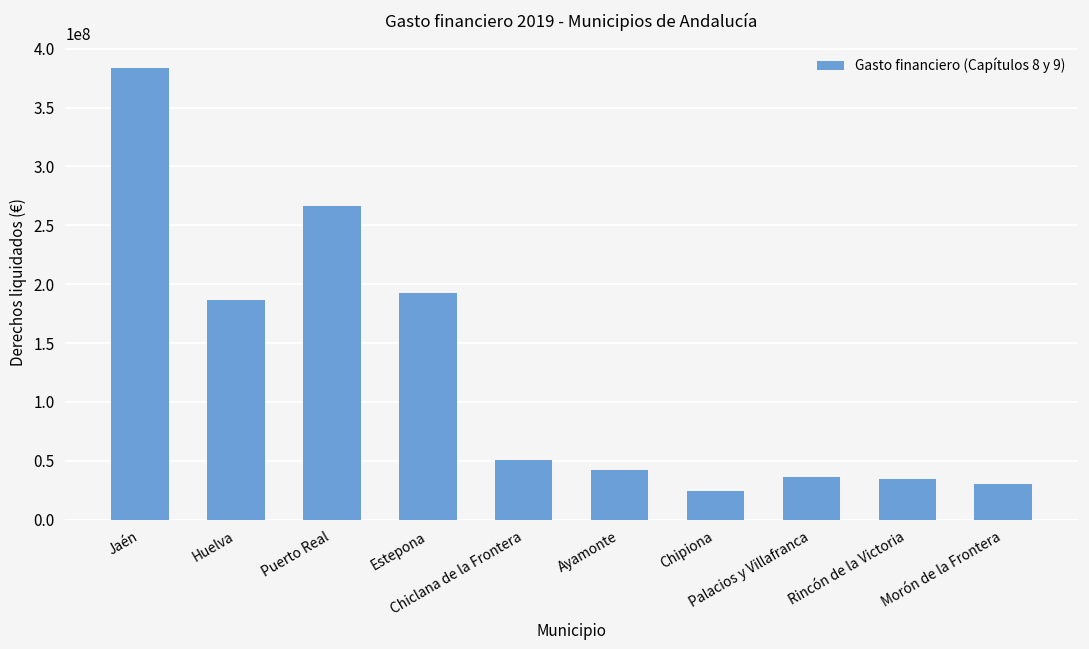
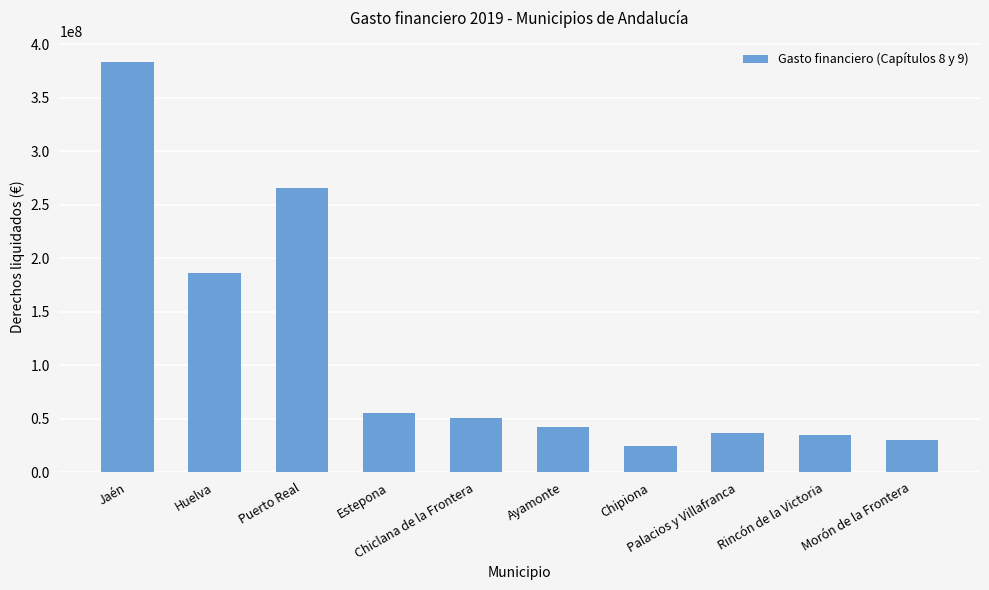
  {
    "Jaén": 384000000,
    "Huelva": 186000000,
    "Puerto Real": 266000000,
-   "Estepona": 193000000,
+   "Estepona": 55000000,
    "Chiclana de la Frontera": 51000000,
    "Ayamonte": 42000000,
    "Chipiona": 25000000,
    "Palacios y Villafranca": 37000000,
    "Rincón de la Victoria": 35000000,
    "Morón de la Frontera": 30000000
  }
